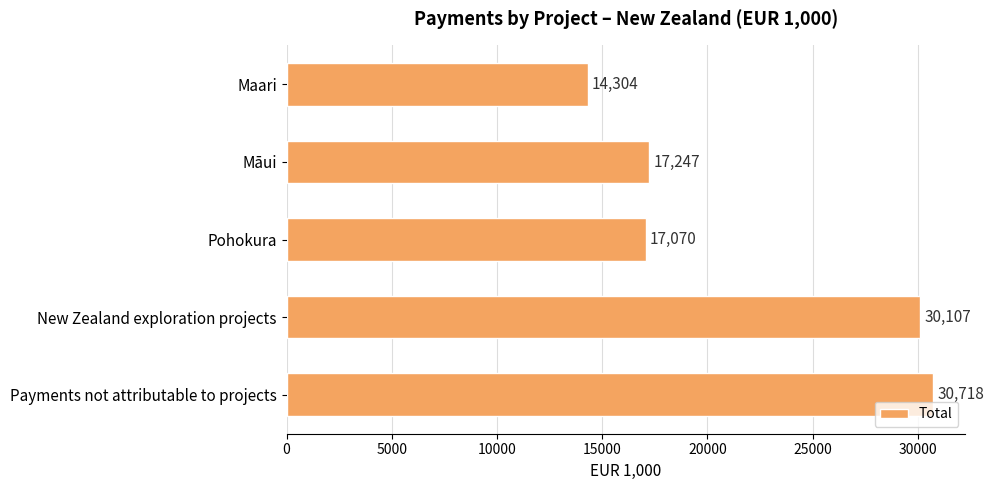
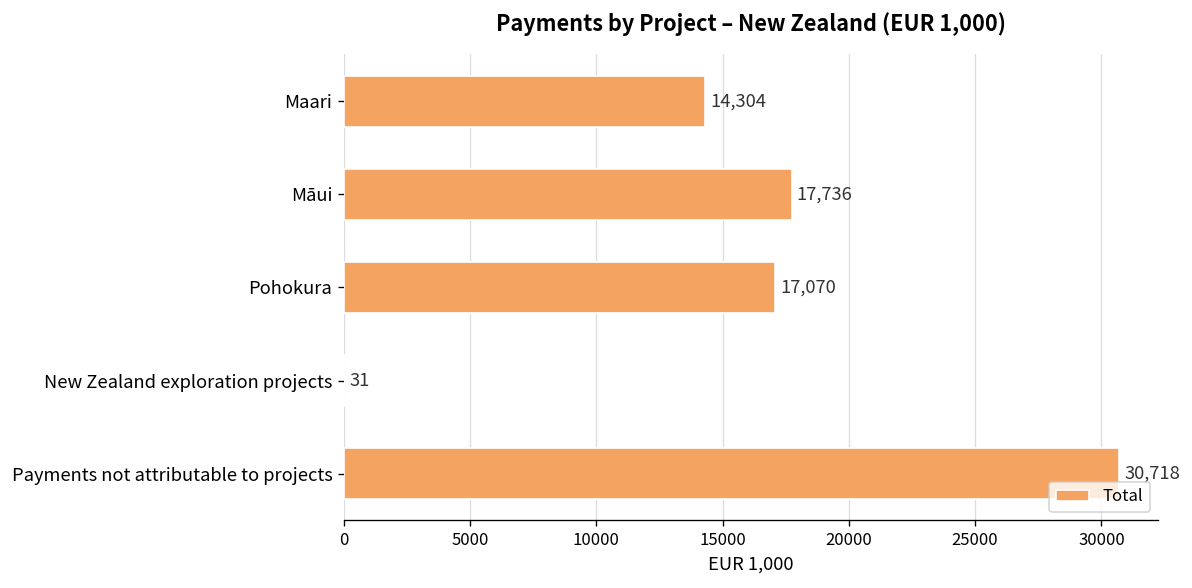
  {
    "Maari": "14,304",
-   "Māui": "17,247",
+   "Māui": "17,736",
    "Pohokura": "17,070",
-   "New Zealand exploration projects": "30,107"
+   "New Zealand exploration projects": "31"
  }
